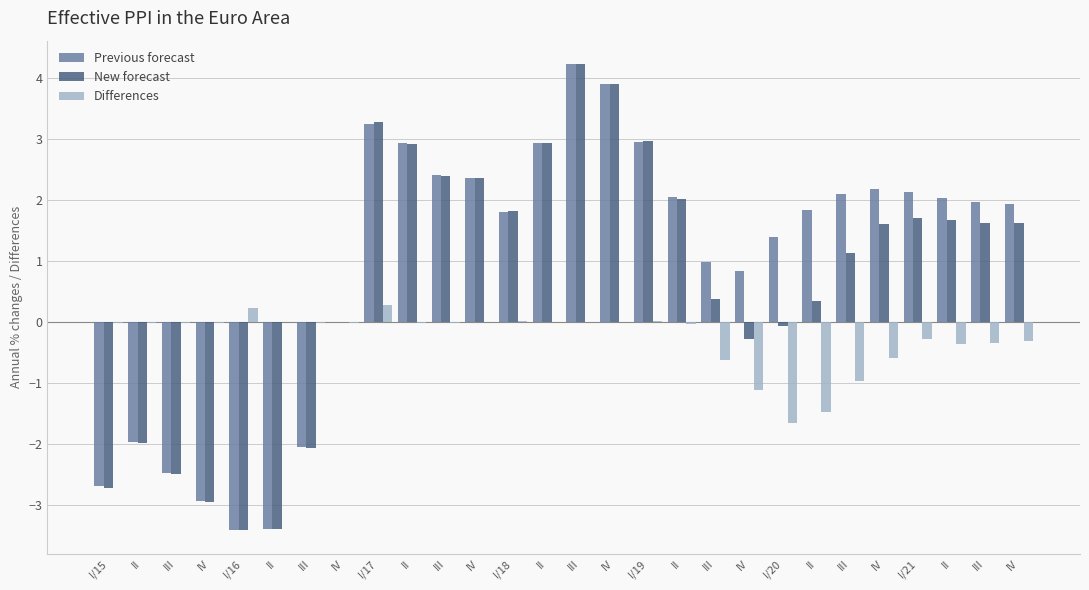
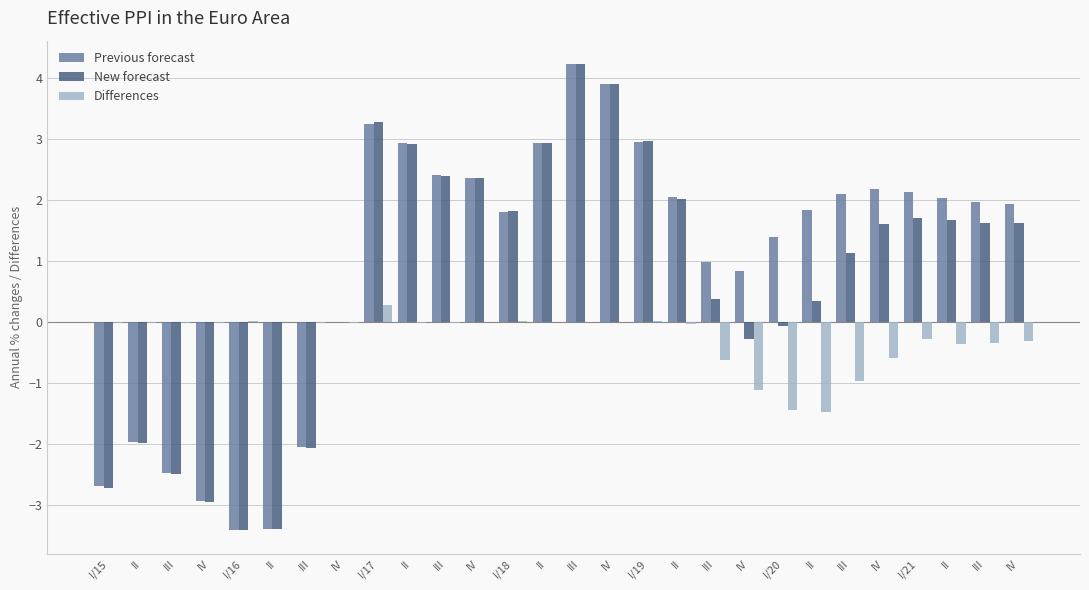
  {
    "Differences": {
-     "I/16": 0.2,
+     "I/16": 0.0,
      "I/17": 0.3,
-     "I/20": -1.7,
+     "I/20": -1.4,
      "I/21": -0.3
    }
  }
